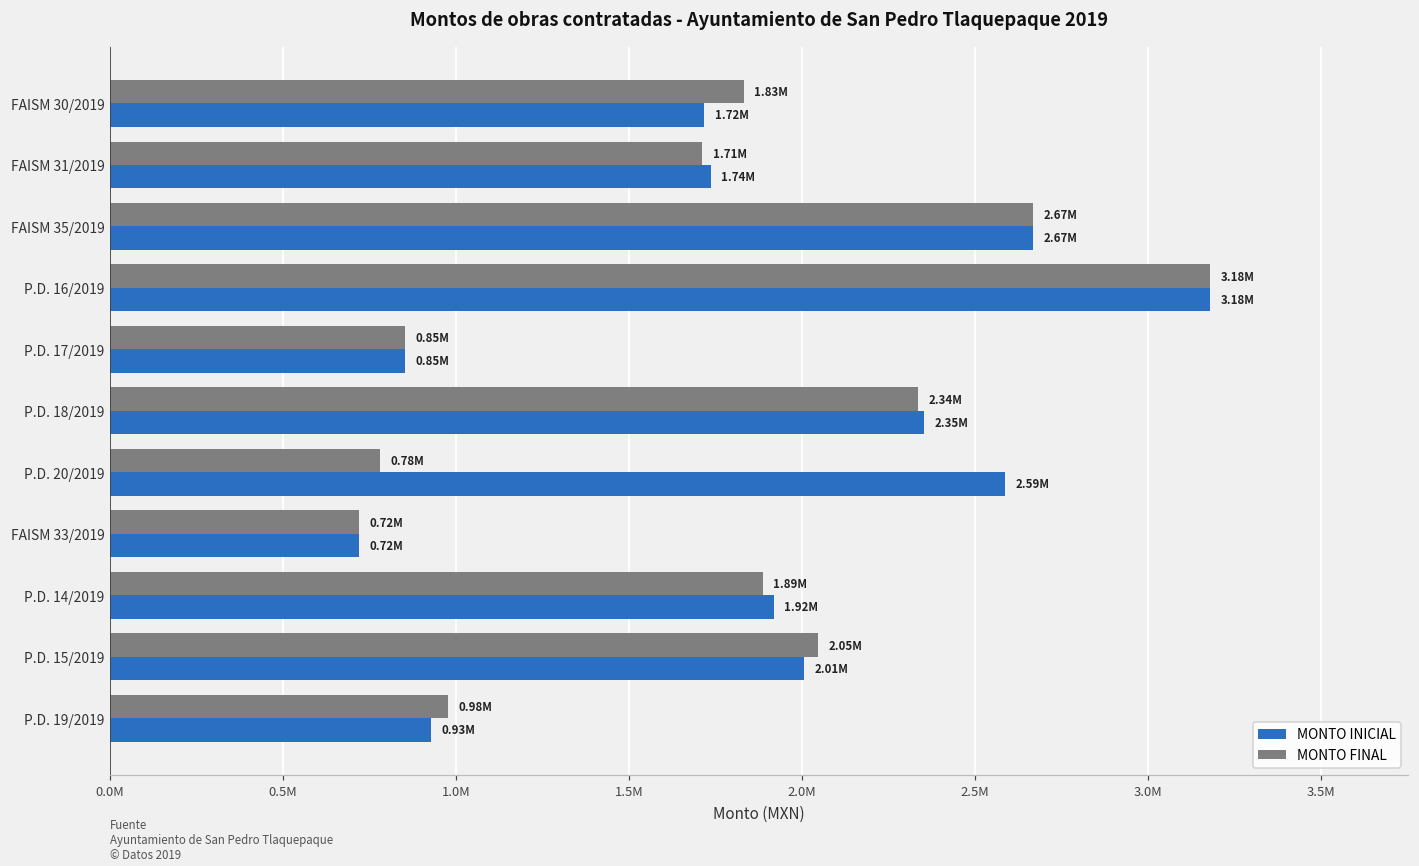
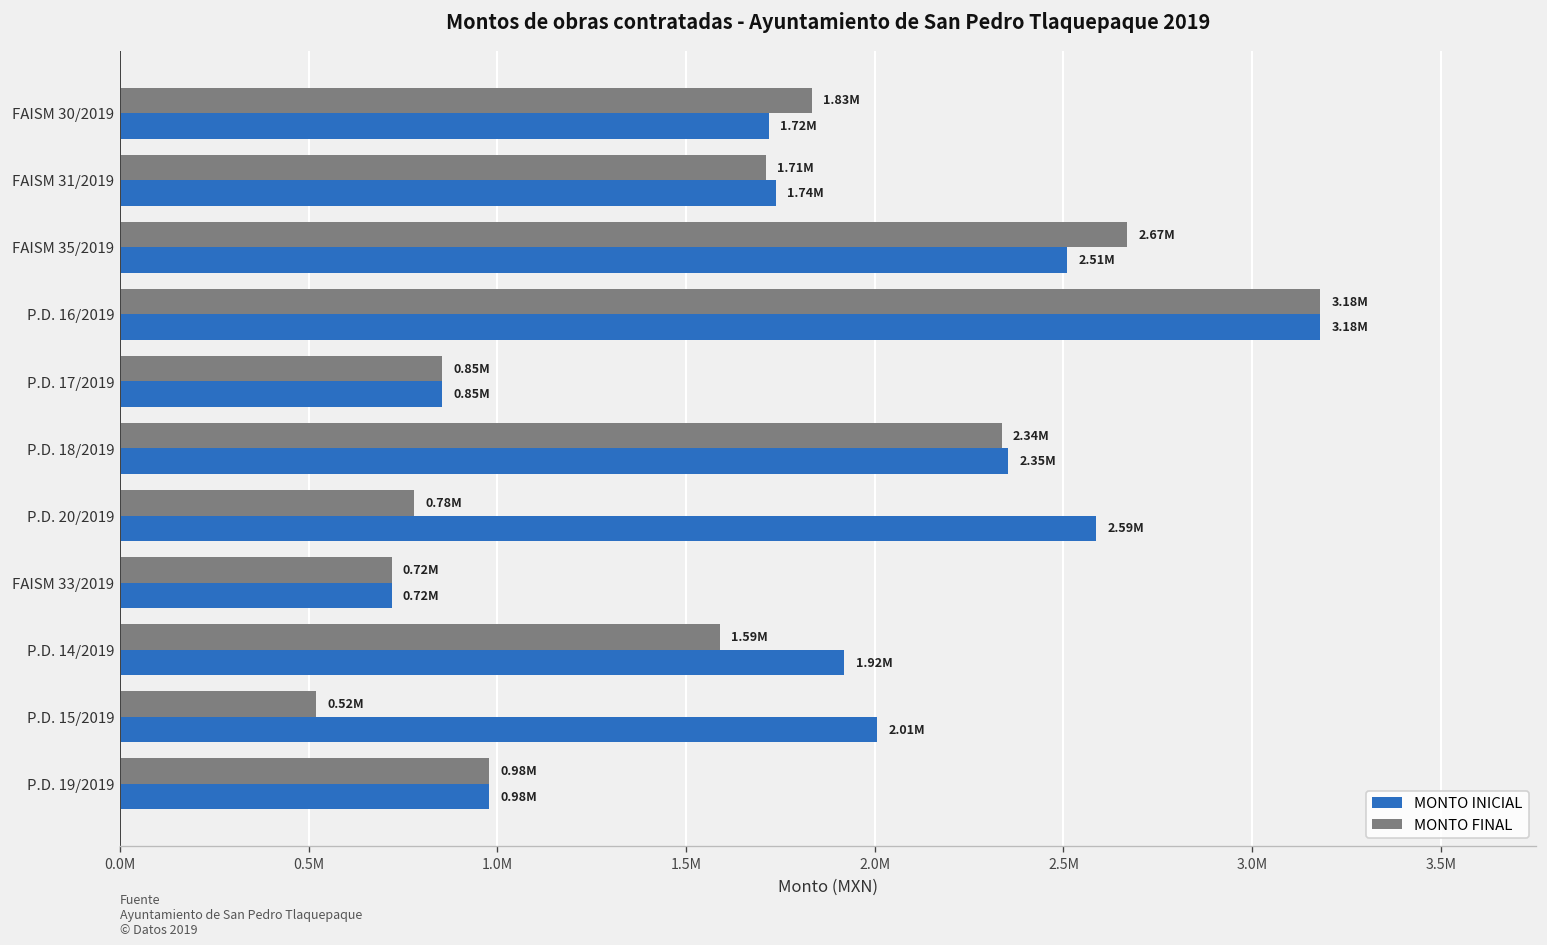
  {
    "MONTO INICIAL": {
      "FAISM 30/2019": "1.72M",
      "FAISM 31/2019": "1.74M",
-     "FAISM 35/2019": "2.67M",
+     "FAISM 35/2019": "2.51M",
      "P.D. 16/2019": "3.18M",
      "P.D. 17/2019": "0.85M",
      "P.D. 18/2019": "2.35M",
      "P.D. 20/2019": "2.59M",
      "FAISM 33/2019": "0.72M",
      "P.D. 14/2019": "1.92M",
      "P.D. 15/2019": "2.01M",
-     "P.D. 19/2019": "0.93M"
+     "P.D. 19/2019": "0.98M"
    },
    "MONTO FINAL": {
      "FAISM 30/2019": "1.83M",
      "FAISM 31/2019": "1.71M",
      "FAISM 35/2019": "2.67M",
      "P.D. 16/2019": "3.18M",
      "P.D. 17/2019": "0.85M",
      "P.D. 18/2019": "2.34M",
      "P.D. 20/2019": "0.78M",
      "FAISM 33/2019": "0.72M",
-     "P.D. 14/2019": "1.89M",
-     "P.D. 15/2019": "2.05M",
+     "P.D. 14/2019": "1.59M",
+     "P.D. 15/2019": "0.52M",
      "P.D. 19/2019": "0.98M"
    }
  }
